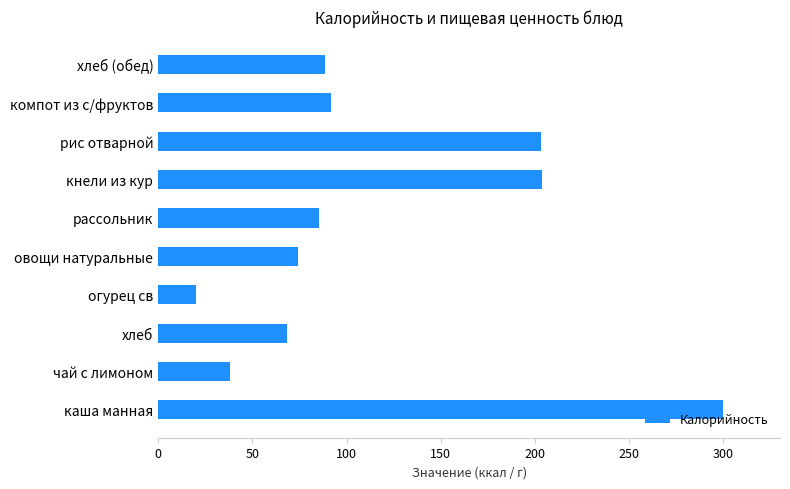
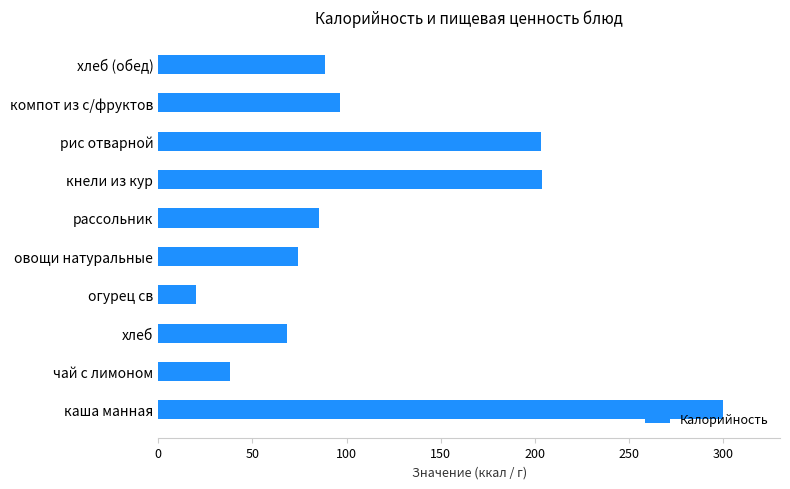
  {
    "хлеб (обед)": 88,
-   "компот из с/фруктов": 91,
+   "компот из с/фруктов": 97,
    "рис отварной": 203,
    "кнели из кур": 204,
    "рассольник": 86,
    "овощи натуральные": 74,
    "огурец св": 20,
    "хлеб": 69,
    "чай с лимоном": 38,
    "каша манная": 300
  }
